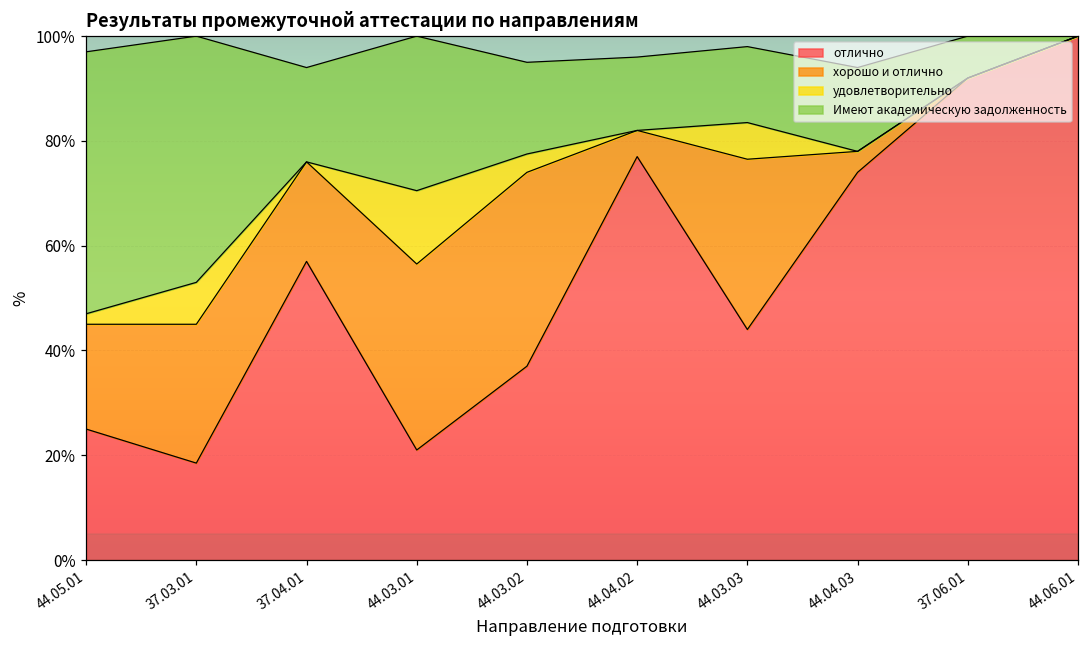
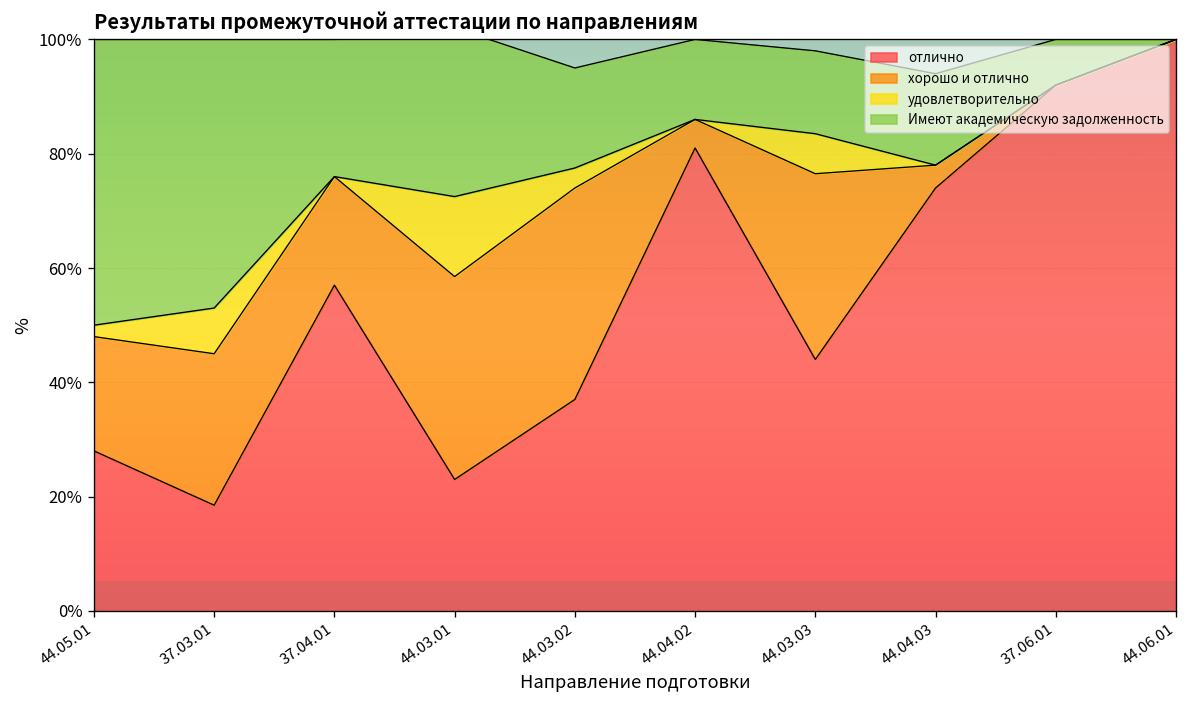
  {
    "отлично": {
-     "44.05.01": "25%",
+     "44.05.01": "28%",
      "37.03.01": "19%",
      "37.04.01": "57%",
-     "44.03.01": "21%",
+     "44.03.01": "23%",
      "44.03.02": "37%",
-     "44.04.02": "77%",
+     "44.04.02": "81%",
      "44.03.03": "44%",
      "44.04.03": "74%"
    },
    "хорошо и отлично": {
      "44.05.01": "20%",
      "37.03.01": "27%",
      "44.03.01": "36%",
      "44.03.02": "37%",
      "44.03.03": "33%"
    },
    "удовлетворительно": {
      "44.05.01": "2%",
      "37.03.01": "8%",
      "44.03.01": "14%",
      "44.03.02": "4%",
      "44.03.03": "7%"
    },
    "Имеют академическую задолженность": {
      "44.05.01": "50%",
      "37.03.01": "47%",
-     "37.04.01": "18%",
+     "37.04.01": "24%",
      "44.03.02": "18%",
      "44.04.02": "14%",
      "44.03.03": "15%",
      "37.06.01": "8%"
    }
  }
